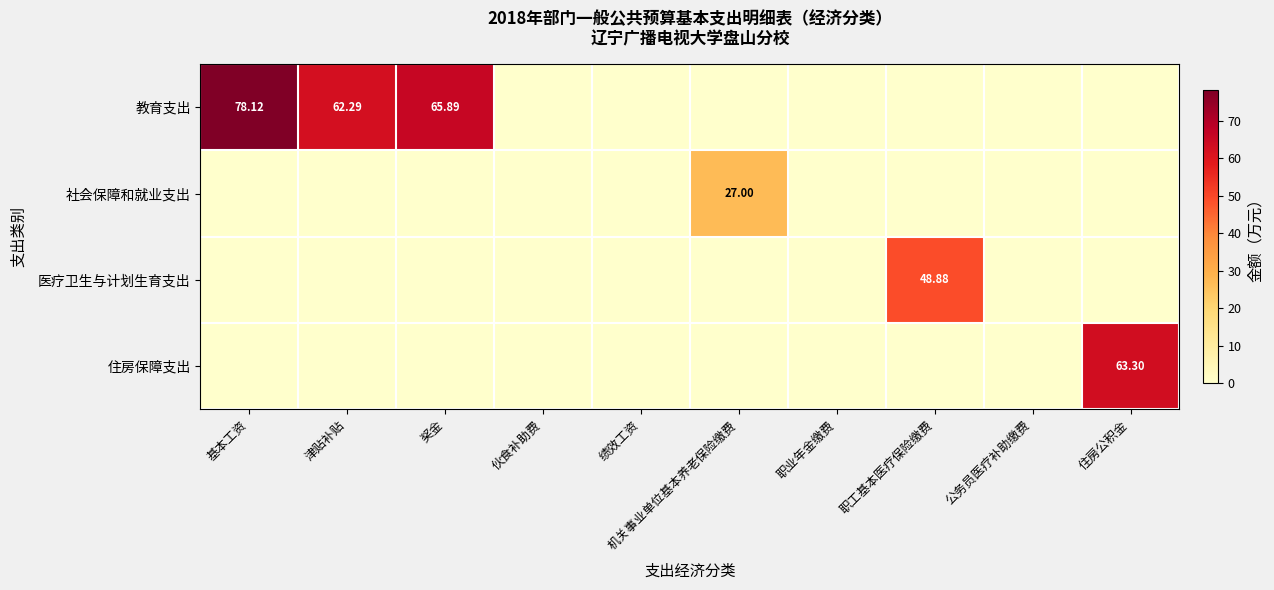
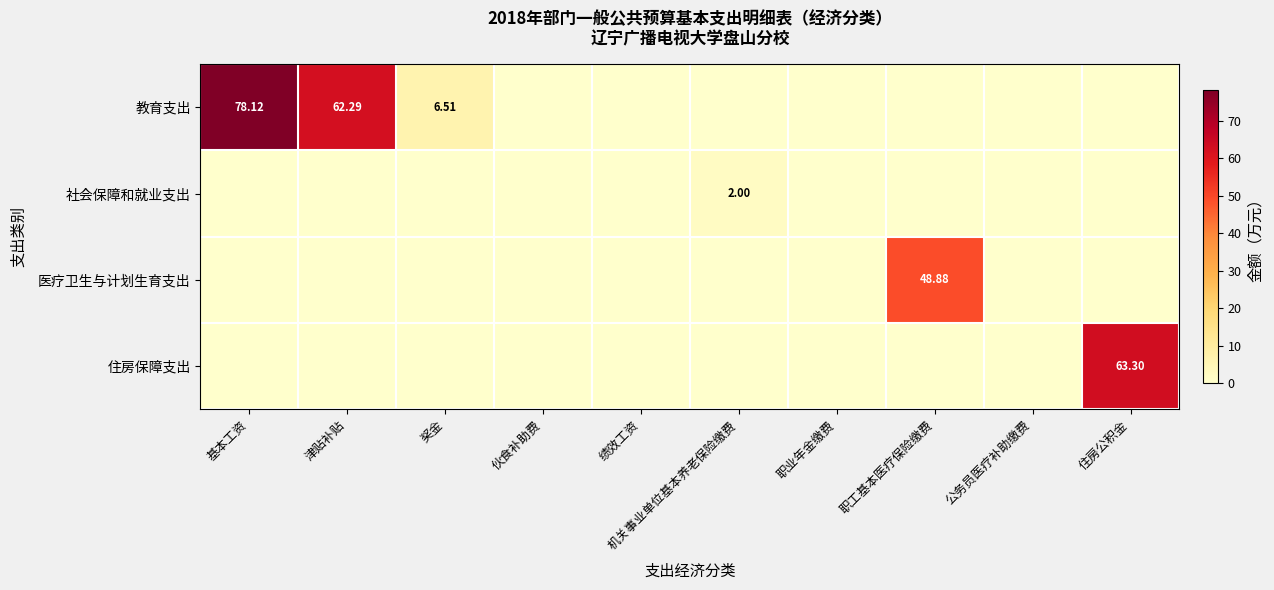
  {
    "教育支出": {
      "基本工资": 78.12,
      "津贴补贴": 62.29,
-     "奖金": 65.89
+     "奖金": 6.51
    },
    "社会保障和就业支出": {
-     "机关事业单位基本养老保险缴费": 27.00
+     "机关事业单位基本养老保险缴费": 2.00
    },
    "医疗卫生与计划生育支出": {
      "职工基本医疗保险缴费": 48.88
    },
    "住房保障支出": {
      "住房公积金": 63.30
    }
  }
